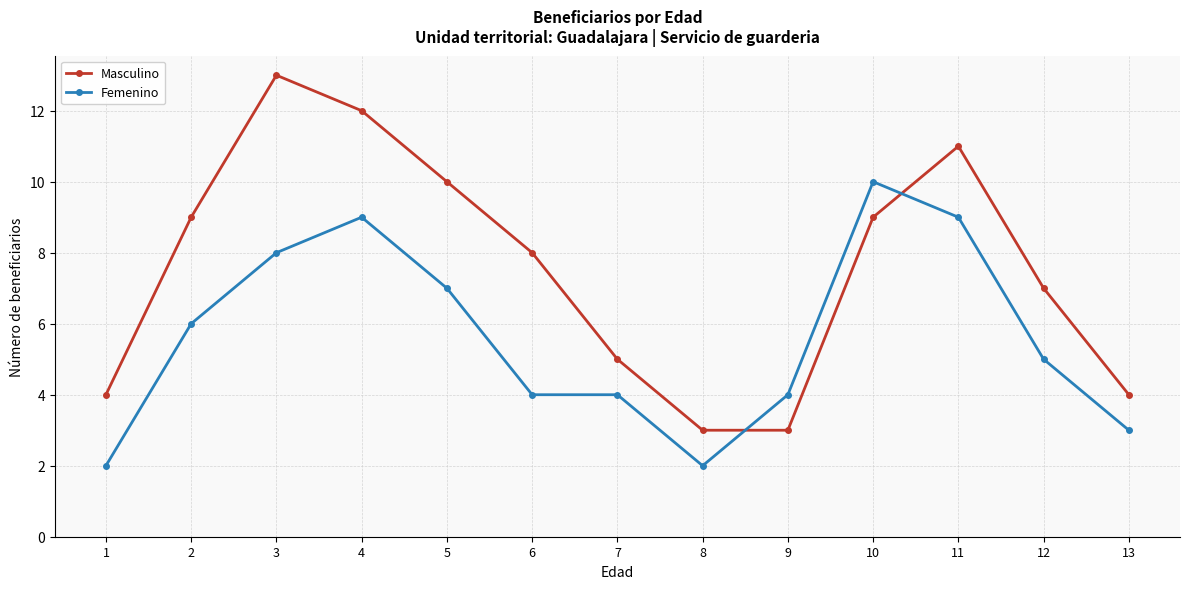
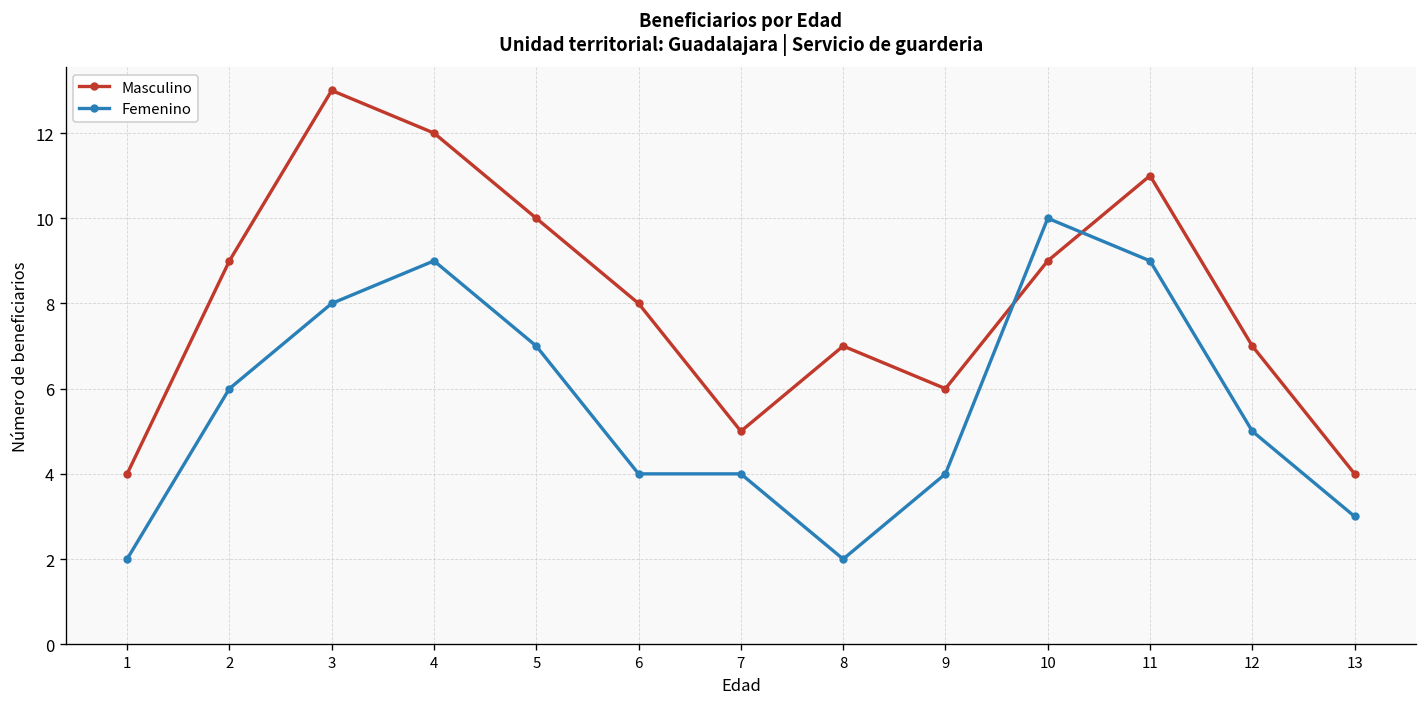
  {
    "Masculino": {
      "1": 4,
      "2": 9,
      "3": 13,
      "4": 12,
      "5": 10,
      "6": 8,
      "7": 5,
-     "8": 3,
-     "9": 3,
+     "8": 7,
+     "9": 6,
      "10": 9,
      "11": 11,
      "12": 7,
      "13": 4
    },
    "Femenino": {
      "1": 2,
      "2": 6,
      "3": 8,
      "4": 9,
      "5": 7,
      "6": 4,
      "7": 4,
      "8": 2,
      "9": 4,
      "10": 10,
      "11": 9,
      "12": 5,
      "13": 3
    }
  }
